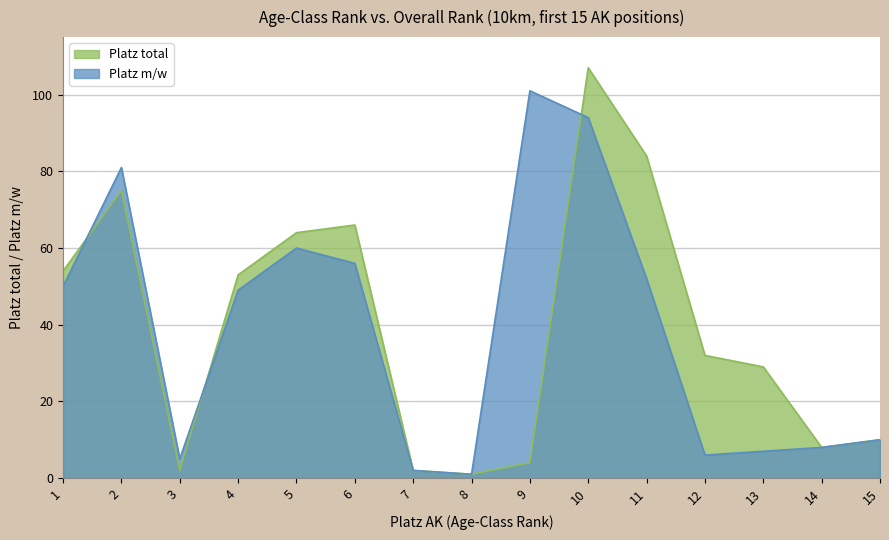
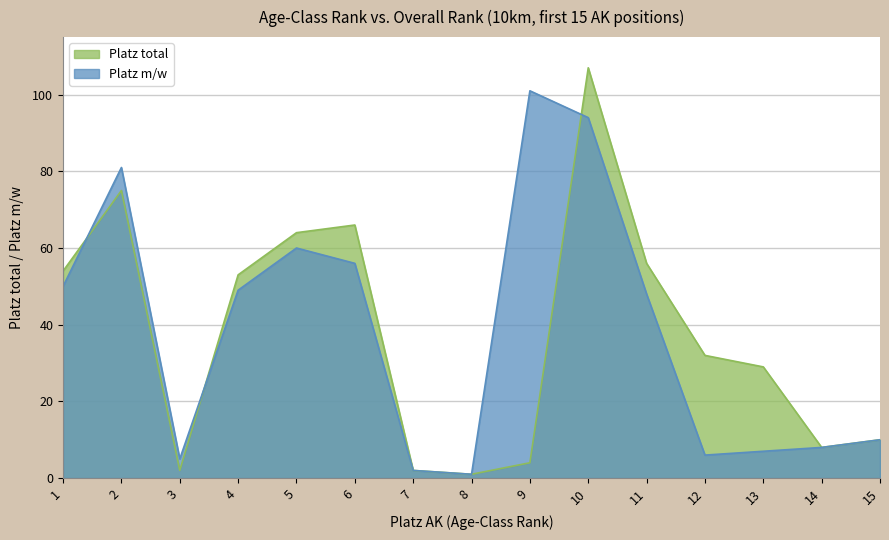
  {
    "Platz total": {
      "1": 54,
      "2": 75,
      "3": 2,
      "4": 53,
      "5": 64,
      "6": 66,
      "9": 4,
      "10": 107,
-     "11": 84,
+     "11": 56,
      "12": 32,
      "13": 29
    },
    "Platz m/w": {
      "1": 50,
      "2": 81,
      "3": 5,
      "4": 49,
      "5": 60,
      "6": 56,
      "9": 101,
      "10": 94,
-     "11": 52,
+     "11": 48,
      "12": 6,
      "13": 7
    }
  }
